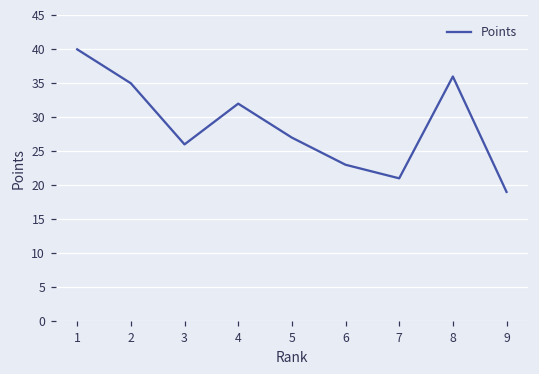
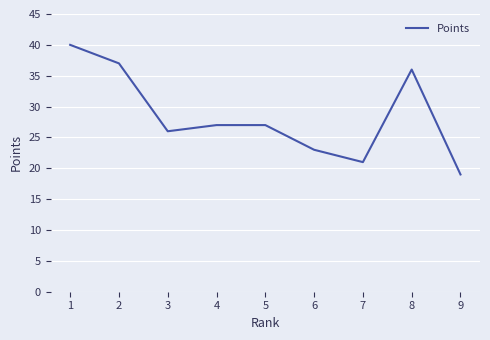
  {
    "1": 40,
-   "2": 35,
+   "2": 37,
    "3": 26,
-   "4": 32,
+   "4": 27,
    "5": 27,
    "6": 23,
    "7": 21,
    "8": 36,
    "9": 19
  }
